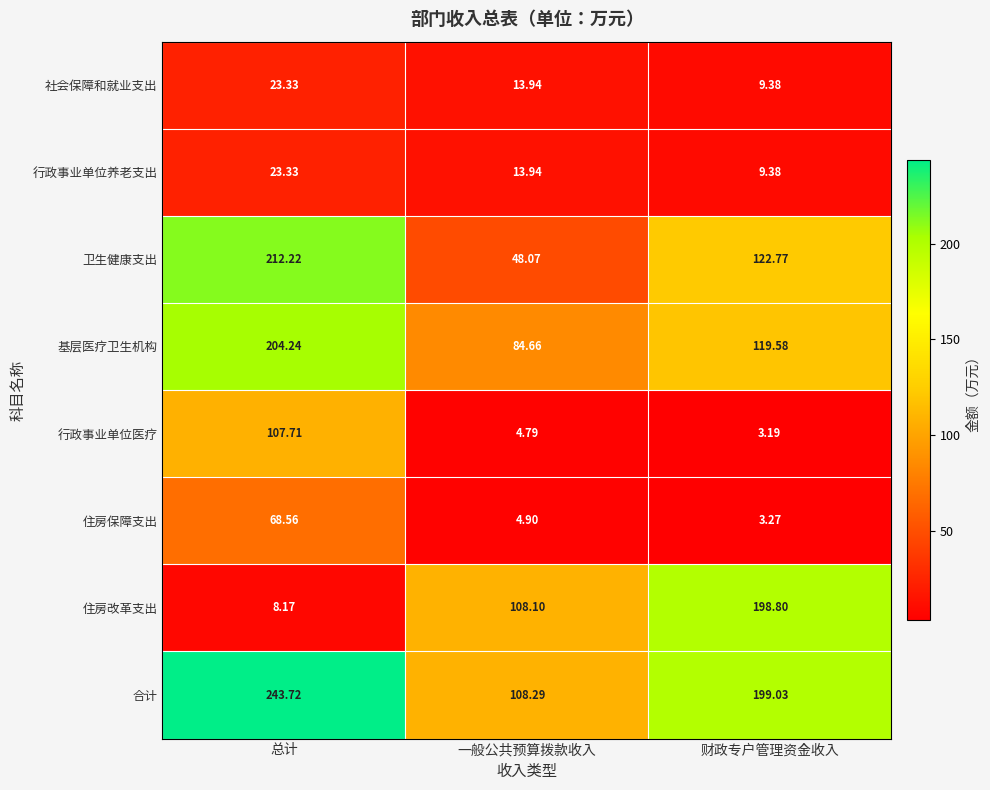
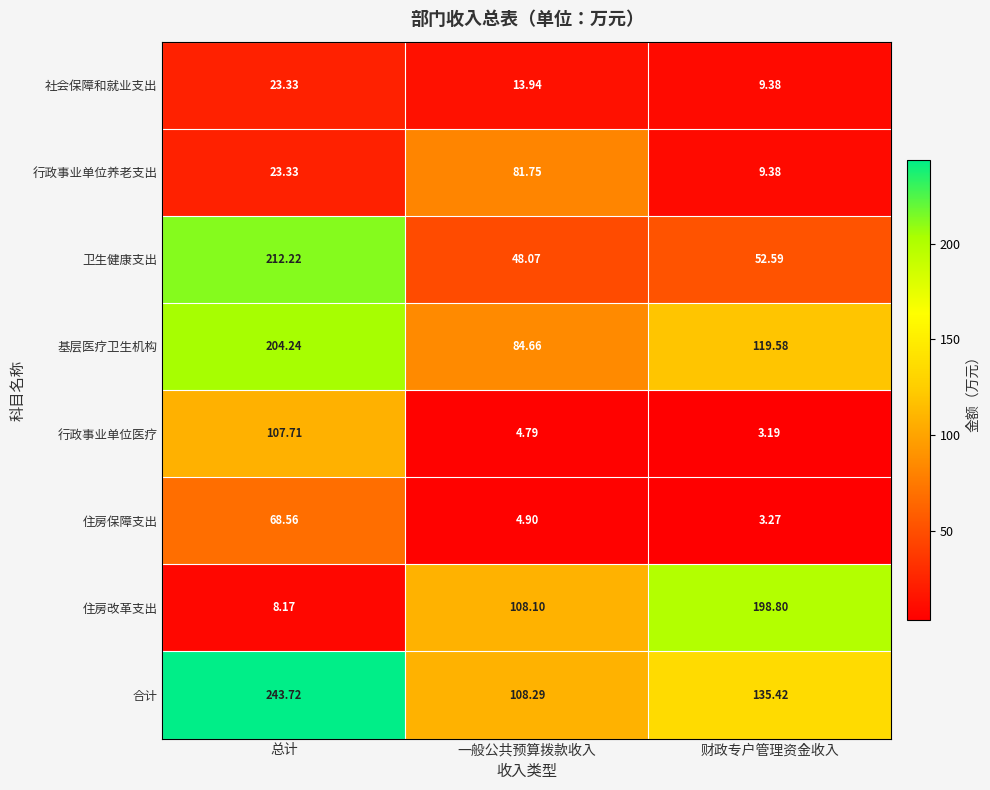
  {
    "社会保障和就业支出": {
      "总计": 23.33,
      "一般公共预算拨款收入": 13.94,
      "财政专户管理资金收入": 9.38
    },
    "行政事业单位养老支出": {
      "总计": 23.33,
-     "一般公共预算拨款收入": 13.94,
+     "一般公共预算拨款收入": 81.75,
      "财政专户管理资金收入": 9.38
    },
    "卫生健康支出": {
      "总计": 212.22,
      "一般公共预算拨款收入": 48.07,
-     "财政专户管理资金收入": 122.77
+     "财政专户管理资金收入": 52.59
    },
    "基层医疗卫生机构": {
      "总计": 204.24,
      "一般公共预算拨款收入": 84.66,
      "财政专户管理资金收入": 119.58
    },
    "行政事业单位医疗": {
      "总计": 107.71,
      "一般公共预算拨款收入": 4.79,
      "财政专户管理资金收入": 3.19
    },
    "住房保障支出": {
      "总计": 68.56,
      "一般公共预算拨款收入": 4.90,
      "财政专户管理资金收入": 3.27
    },
    "住房改革支出": {
      "总计": 8.17,
      "一般公共预算拨款收入": 108.10,
      "财政专户管理资金收入": 198.80
    },
    "合计": {
      "总计": 243.72,
      "一般公共预算拨款收入": 108.29,
-     "财政专户管理资金收入": 199.03
+     "财政专户管理资金收入": 135.42
    }
  }
